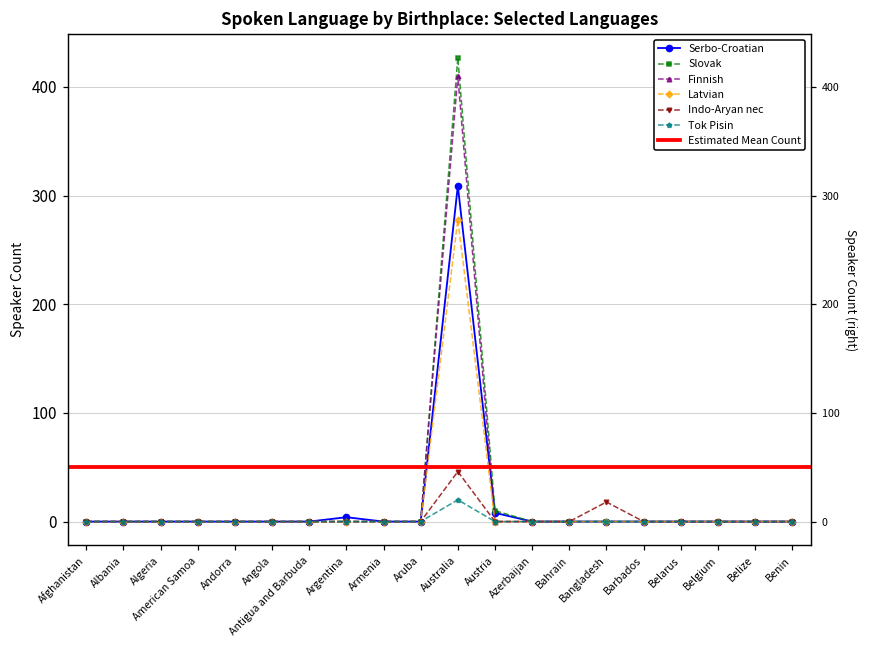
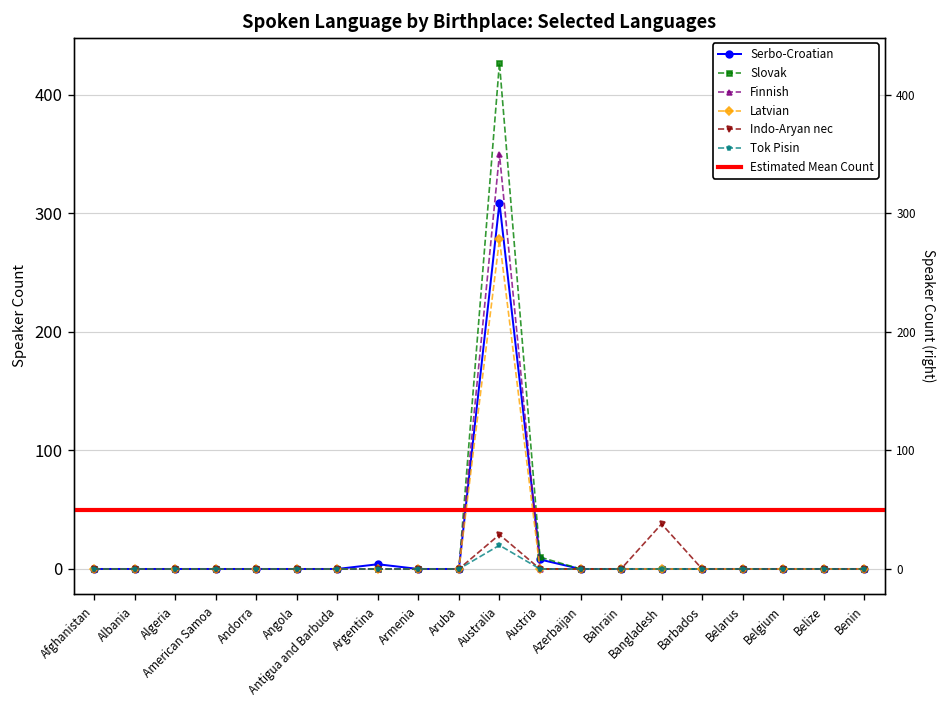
  {
    "Serbo-Croatian": {
      "Argentina": 0,
      "Australia": 310
    },
    "Slovak": {
      "Australia": 430
    },
    "Finnish": {
-     "Australia": 410
+     "Australia": 350
    },
    "Latvian": {
      "Australia": 280
    },
    "Indo-Aryan nec": {
-     "Australia": 50,
-     "Bangladesh": 20
+     "Australia": 30,
+     "Bangladesh": 40
    },
    "Tok Pisin": {
      "Australia": 20
    }
  }
